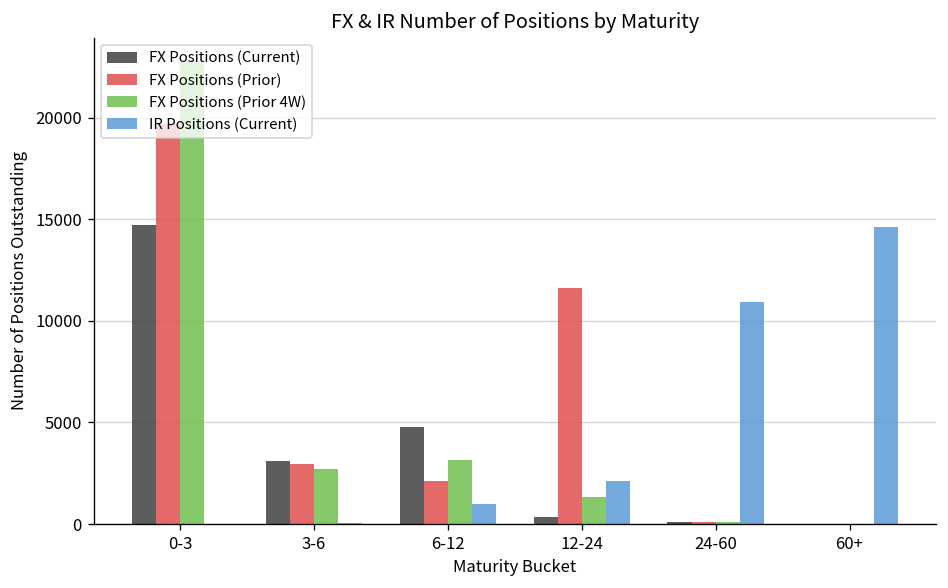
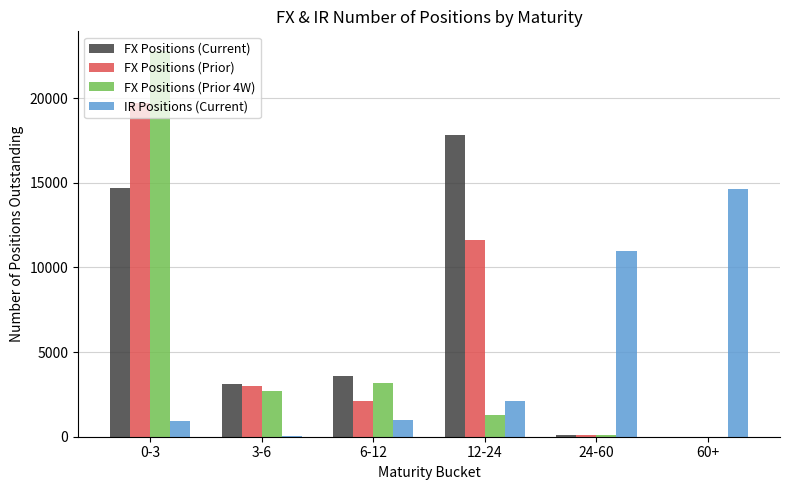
  {
    "FX Positions (Current)": {
      "0-3": 14700,
      "3-6": 3100,
-     "6-12": 4800,
-     "12-24": 300
+     "6-12": 3600,
+     "12-24": 17800
    },
    "FX Positions (Prior)": {
      "3-6": 3000,
      "6-12": 2100,
      "12-24": 11600
    },
    "FX Positions (Prior 4W)": {
      "3-6": 2700,
      "6-12": 3200,
      "12-24": 1300
    },
    "IR Positions (Current)": {
-     "0-3": 0,
+     "0-3": 900,
      "6-12": 1000,
      "12-24": 2100,
      "24-60": 10900,
      "60+": 14600
    }
  }
